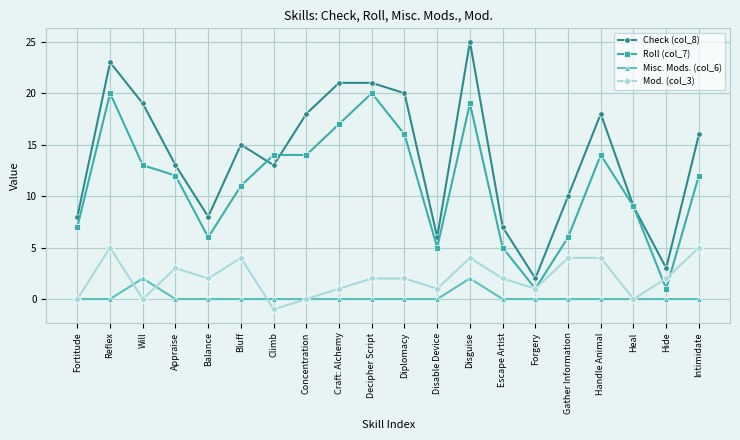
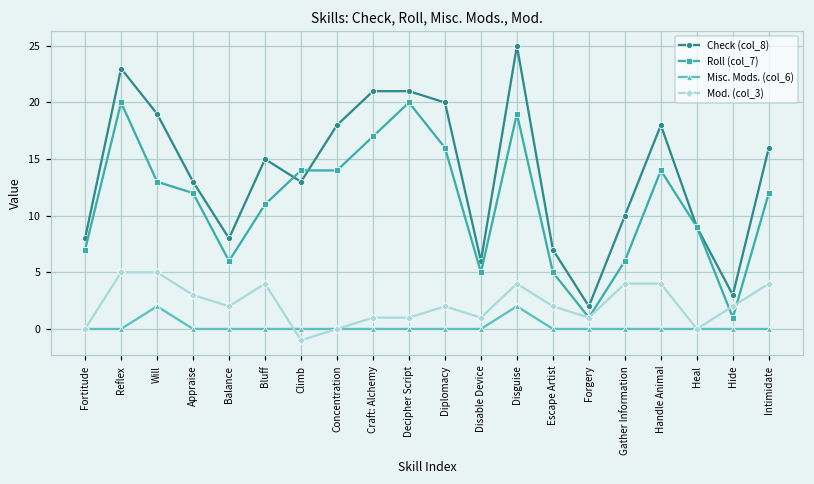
  {
    "Mod. (col_3)": {
      "Reflex": 5,
-     "Will": 0,
+     "Will": 5,
      "Appraise": 3,
      "Balance": 2,
      "Bluff": 4,
      "Climb": -1,
      "Craft: Alchemy": 1,
-     "Decipher Script": 2,
+     "Decipher Script": 1,
      "Diplomacy": 2,
      "Disable Device": 1,
      "Disguise": 4,
      "Escape Artist": 2,
      "Gather Information": 4,
      "Handle Animal": 4,
      "Hide": 2,
-     "Intimidate": 5
+     "Intimidate": 4
    }
  }
